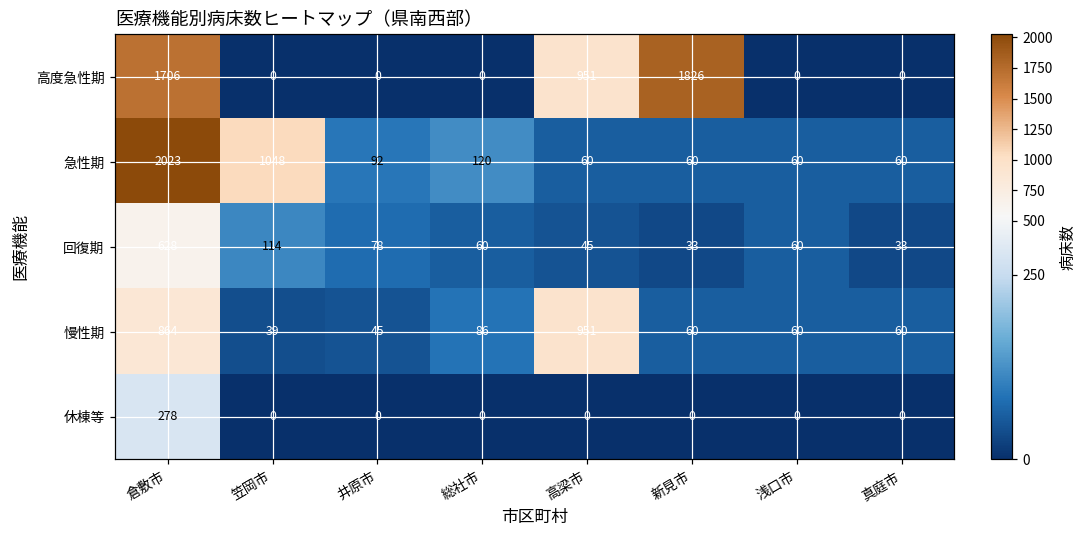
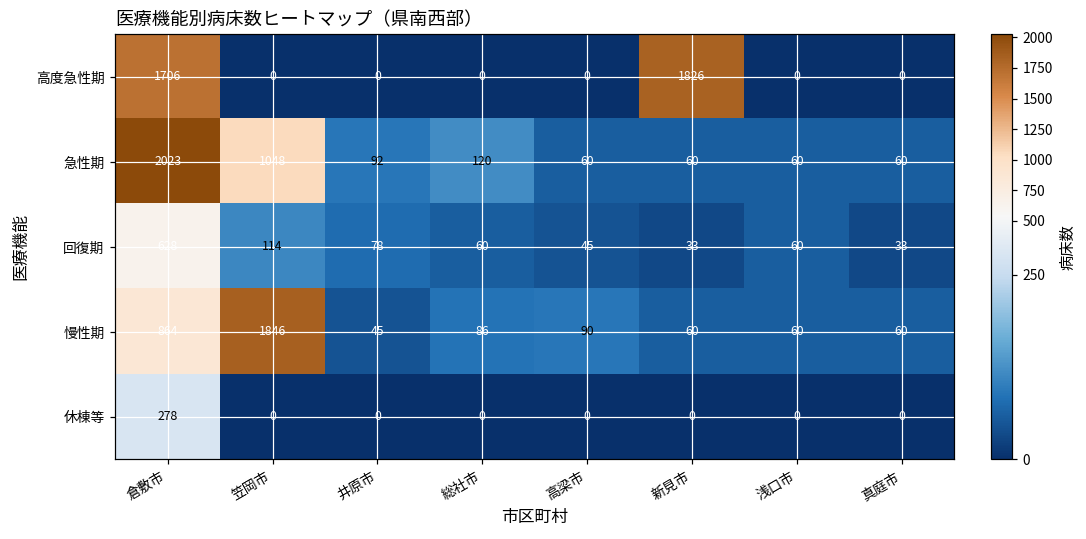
  {
    "高度急性期": {
      "倉敷市": 1706,
      "笠岡市": 0,
      "井原市": 0,
      "総社市": 0,
-     "高梁市": 951,
+     "高梁市": 0,
      "新見市": 1826,
      "浅口市": 0,
      "真庭市": 0
    },
    "急性期": {
      "倉敷市": 2023,
      "笠岡市": 1048,
      "井原市": 92,
      "総社市": 120,
      "高梁市": 60,
      "新見市": 60,
      "浅口市": 60,
      "真庭市": 60
    },
    "回復期": {
      "笠岡市": 114,
      "井原市": 78,
      "総社市": 60,
      "高梁市": 45,
      "新見市": 33,
      "浅口市": 60,
      "真庭市": 33
    },
    "慢性期": {
-     "笠岡市": 39,
+     "笠岡市": 1846,
      "井原市": 45,
      "総社市": 86,
-     "高梁市": 951,
+     "高梁市": 90,
      "新見市": 60,
      "浅口市": 60,
      "真庭市": 60
    },
    "休棟等": {
      "倉敷市": 278,
      "笠岡市": 0,
      "井原市": 0,
      "総社市": 0,
      "高梁市": 0,
      "新見市": 0,
      "浅口市": 0,
      "真庭市": 0
    }
  }
